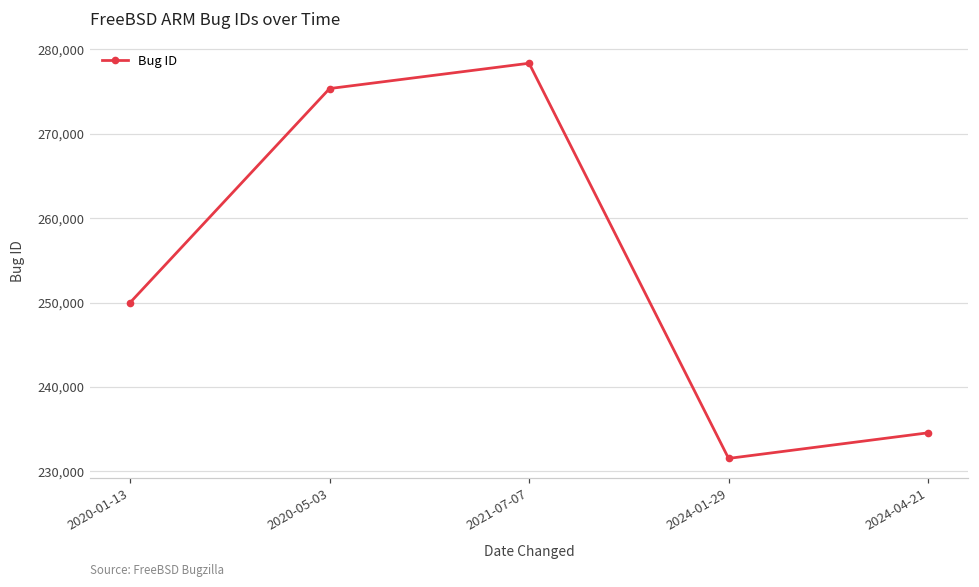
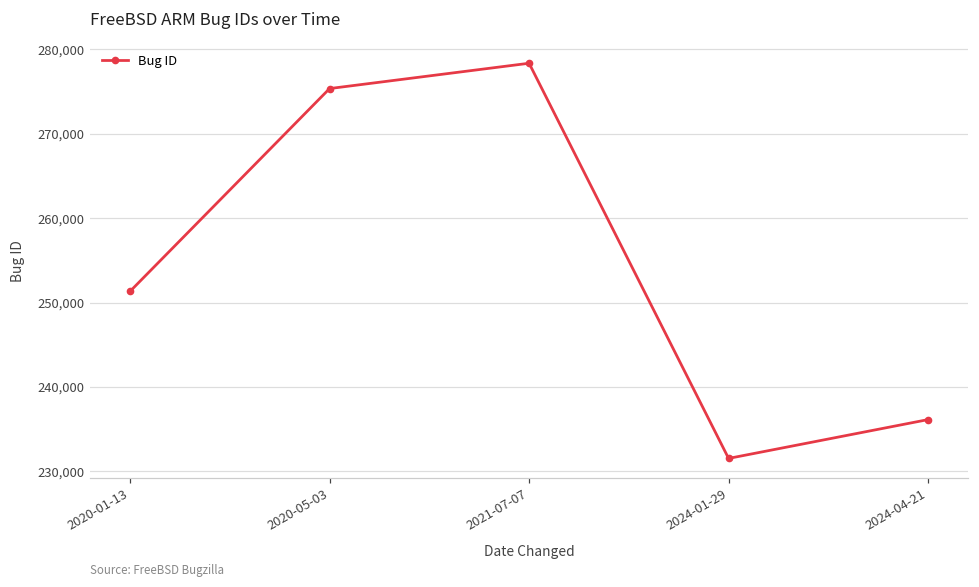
  {
-   "2020-01-13": "250,000",
+   "2020-01-13": "251,000",
    "2020-05-03": "275,000",
    "2021-07-07": "278,000",
    "2024-01-29": "232,000",
-   "2024-04-21": "235,000"
+   "2024-04-21": "236,000"
  }
